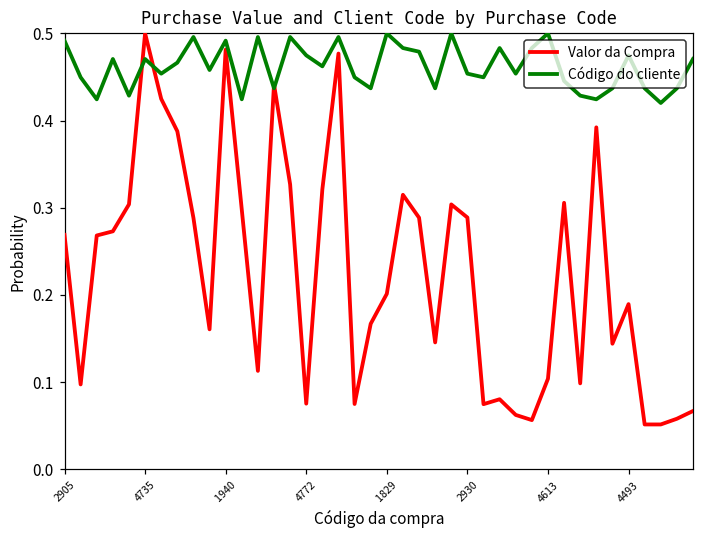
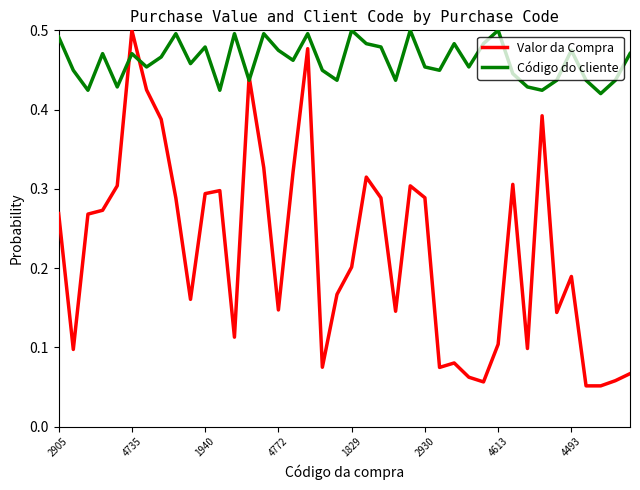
  {
    "Valor da Compra": {
-     "1940": 0.48,
-     "4772": 0.08
+     "1940": 0.29,
+     "4772": 0.15
    },
    "Código do cliente": {
      "2905": 0.49,
      "4735": 0.47,
-     "1940": 0.49,
+     "1940": 0.48,
      "4772": 0.47,
      "1829": 0.50,
      "2930": 0.45,
      "4613": 0.50
    }
  }
